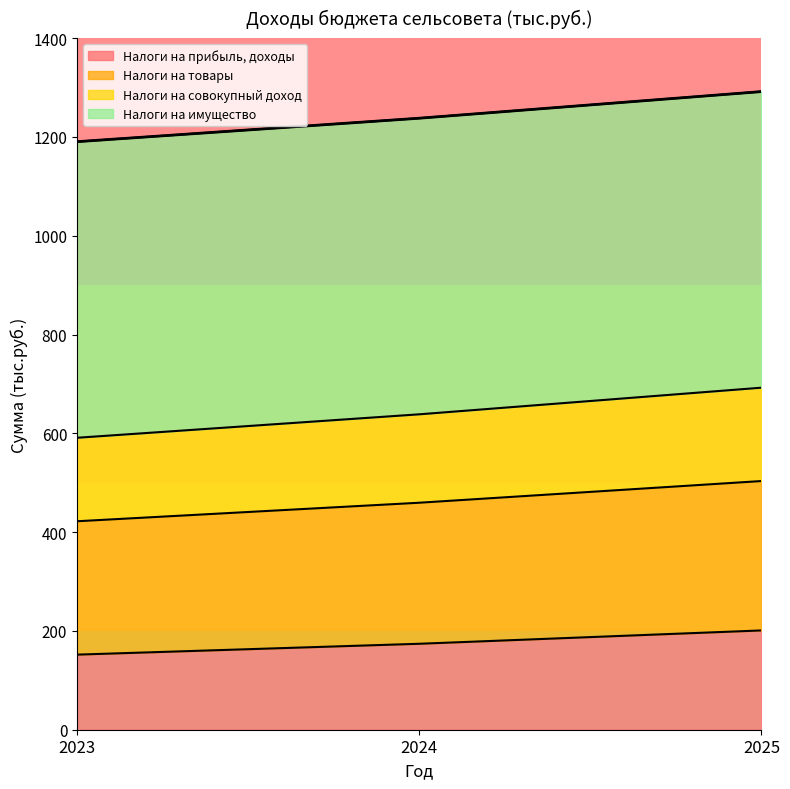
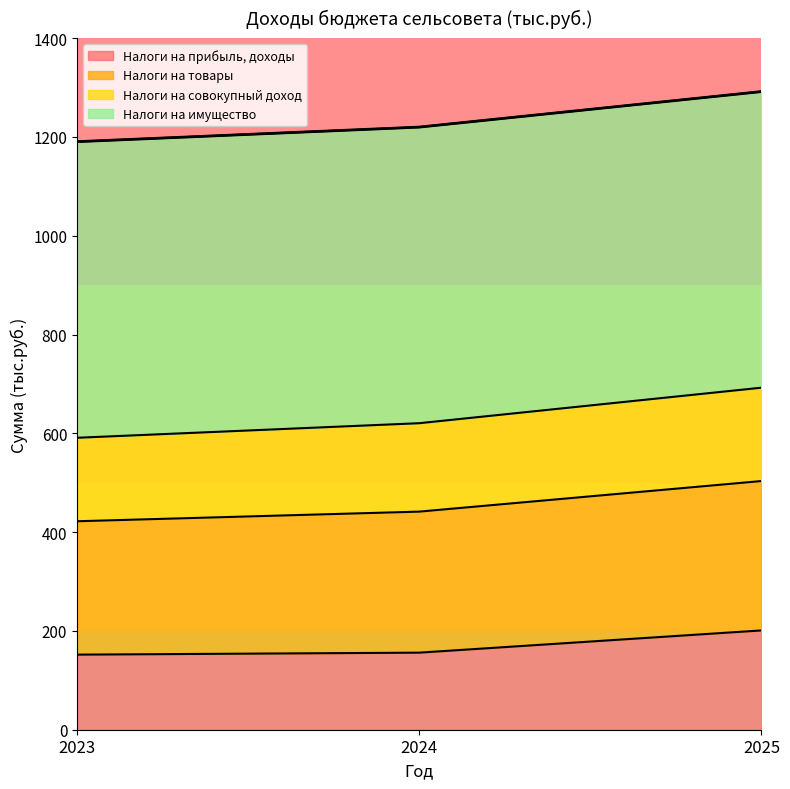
  {
    "Налоги на прибыль, доходы": {
      "2023": 150,
-     "2024": 170,
+     "2024": 160,
      "2025": 200
    },
    "Налоги на имущество": {
      "2023": 600,
      "2024": 600,
      "2025": 600
    }
  }
